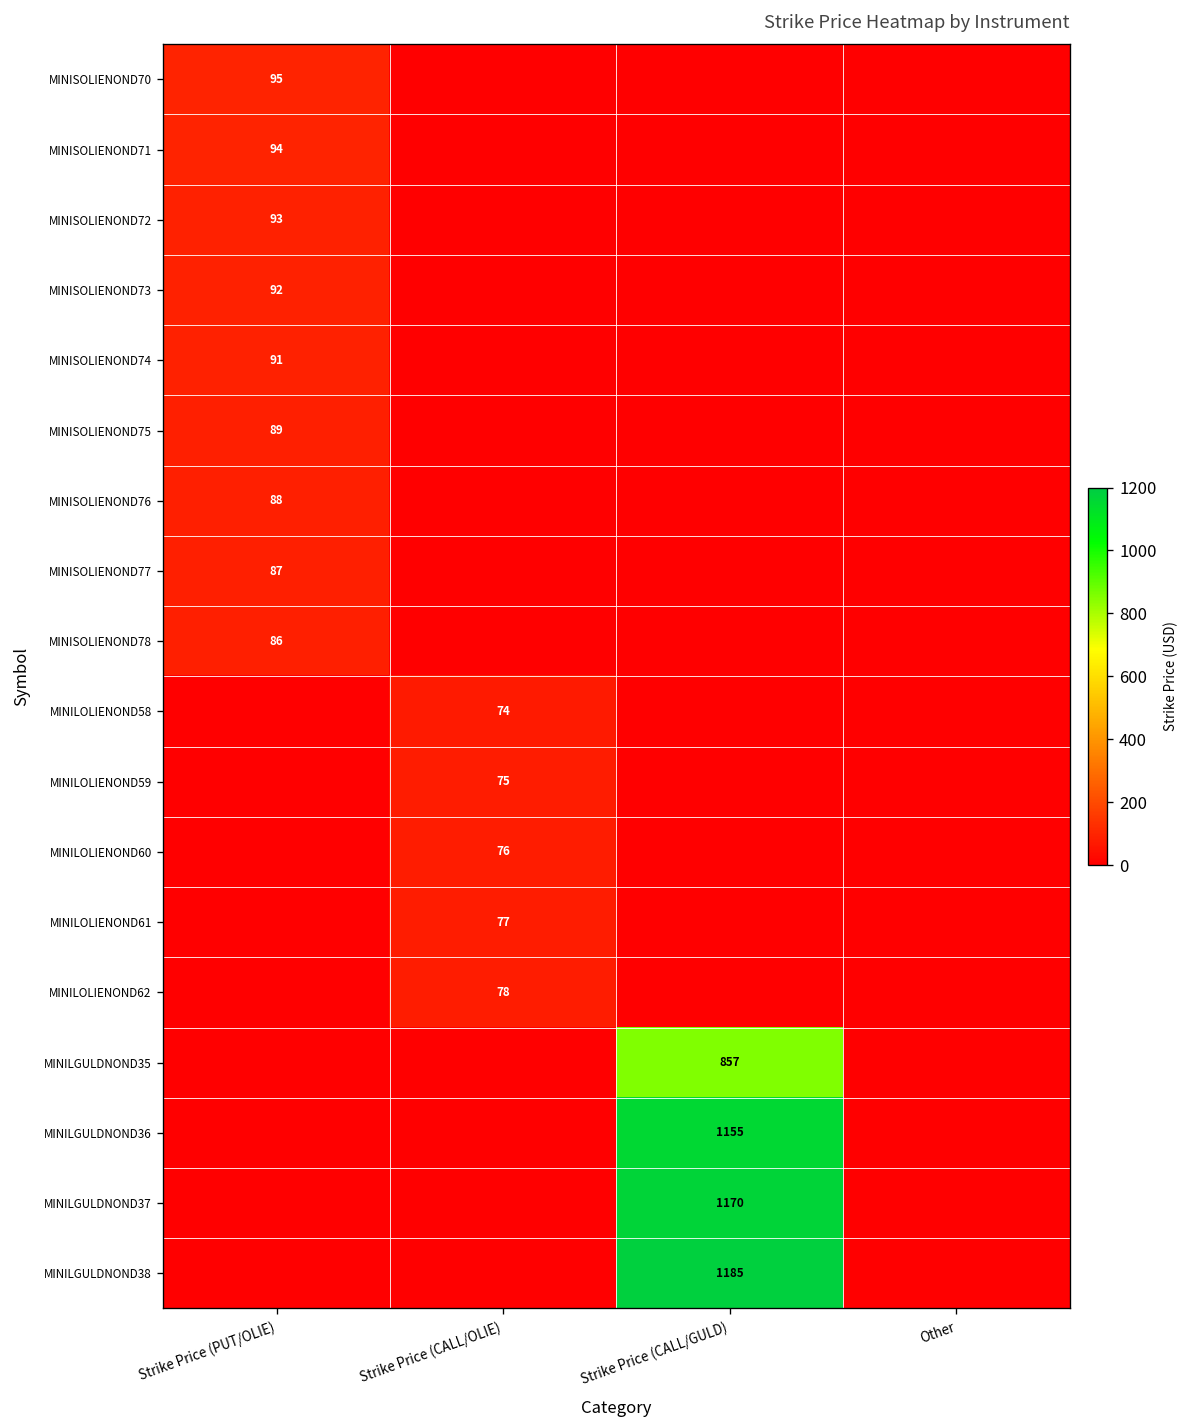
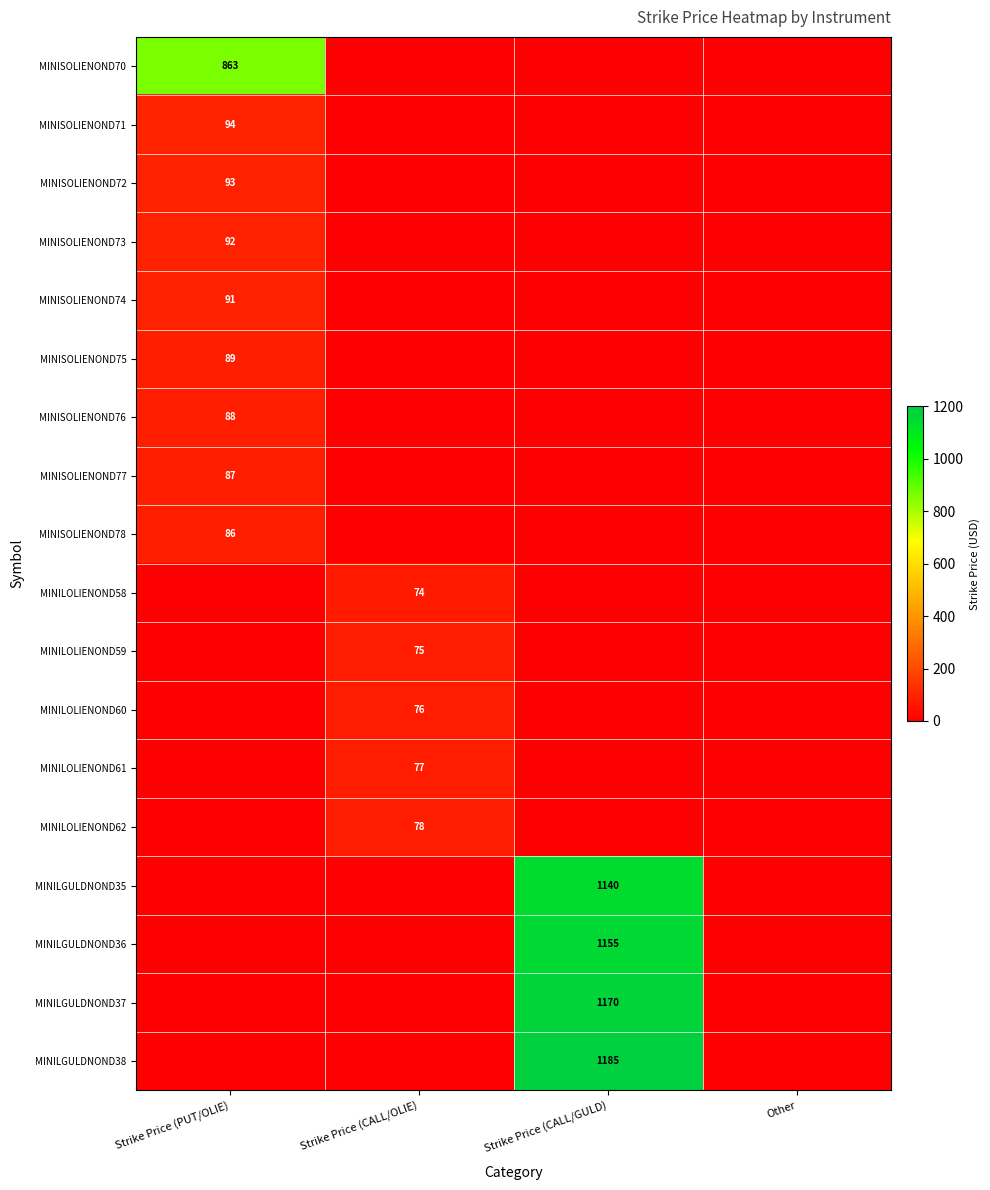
  {
    "MINISOLIENOND70": {
-     "Strike Price (PUT/OLIE)": 95
+     "Strike Price (PUT/OLIE)": 863
    },
    "MINISOLIENOND71": {
      "Strike Price (PUT/OLIE)": 94
    },
    "MINISOLIENOND72": {
      "Strike Price (PUT/OLIE)": 93
    },
    "MINISOLIENOND73": {
      "Strike Price (PUT/OLIE)": 92
    },
    "MINISOLIENOND74": {
      "Strike Price (PUT/OLIE)": 91
    },
    "MINISOLIENOND75": {
      "Strike Price (PUT/OLIE)": 89
    },
    "MINISOLIENOND76": {
      "Strike Price (PUT/OLIE)": 88
    },
    "MINISOLIENOND77": {
      "Strike Price (PUT/OLIE)": 87
    },
    "MINISOLIENOND78": {
      "Strike Price (PUT/OLIE)": 86
    },
    "MINILOLIENOND58": {
      "Strike Price (CALL/OLIE)": 74
    },
    "MINILOLIENOND59": {
      "Strike Price (CALL/OLIE)": 75
    },
    "MINILOLIENOND60": {
      "Strike Price (CALL/OLIE)": 76
    },
    "MINILOLIENOND61": {
      "Strike Price (CALL/OLIE)": 77
    },
    "MINILOLIENOND62": {
      "Strike Price (CALL/OLIE)": 78
    },
    "MINILGULDNOND35": {
-     "Strike Price (CALL/GULD)": 857
+     "Strike Price (CALL/GULD)": 1140
    },
    "MINILGULDNOND36": {
      "Strike Price (CALL/GULD)": 1155
    },
    "MINILGULDNOND37": {
      "Strike Price (CALL/GULD)": 1170
    },
    "MINILGULDNOND38": {
      "Strike Price (CALL/GULD)": 1185
    }
  }
